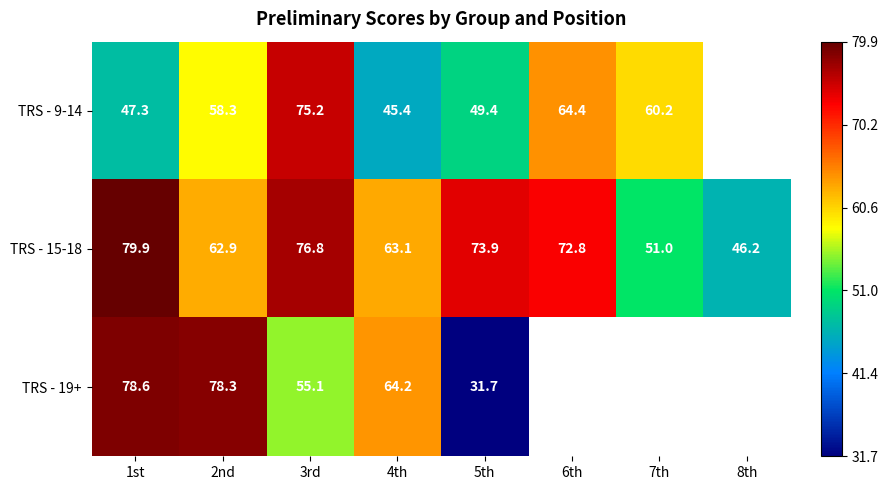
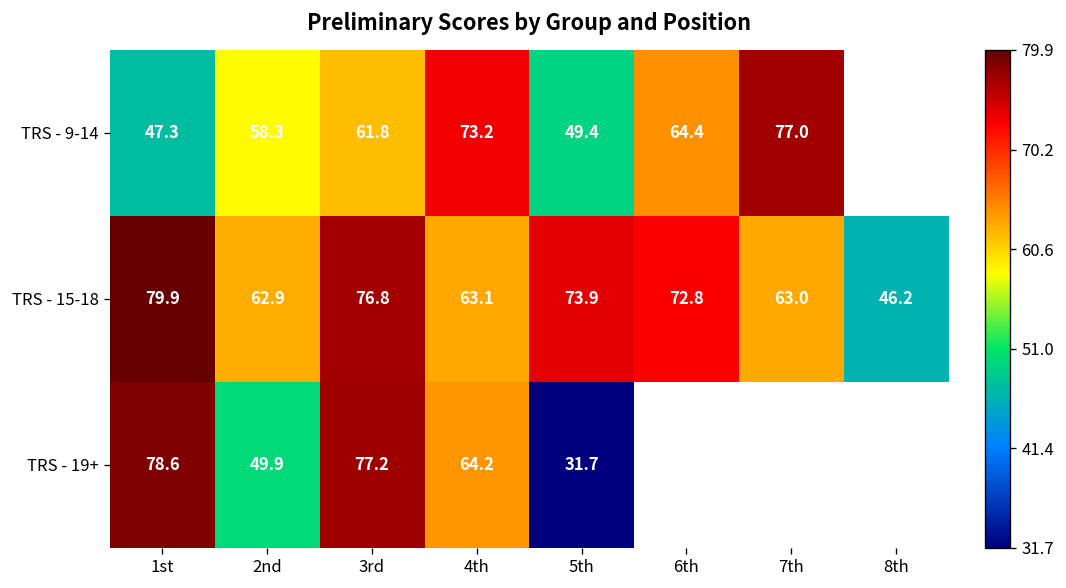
  {
    "TRS - 9-14": {
      "1st": 47.3,
      "2nd": 58.3,
-     "3rd": 75.2,
-     "4th": 45.4,
+     "3rd": 61.8,
+     "4th": 73.2,
      "5th": 49.4,
      "6th": 64.4,
-     "7th": 60.2
+     "7th": 77.0
    },
    "TRS - 15-18": {
      "1st": 79.9,
      "2nd": 62.9,
      "3rd": 76.8,
      "4th": 63.1,
      "5th": 73.9,
      "6th": 72.8,
-     "7th": 51.0,
+     "7th": 63.0,
      "8th": 46.2
    },
    "TRS - 19+": {
      "1st": 78.6,
-     "2nd": 78.3,
-     "3rd": 55.1,
+     "2nd": 49.9,
+     "3rd": 77.2,
      "4th": 64.2,
      "5th": 31.7
    }
  }
